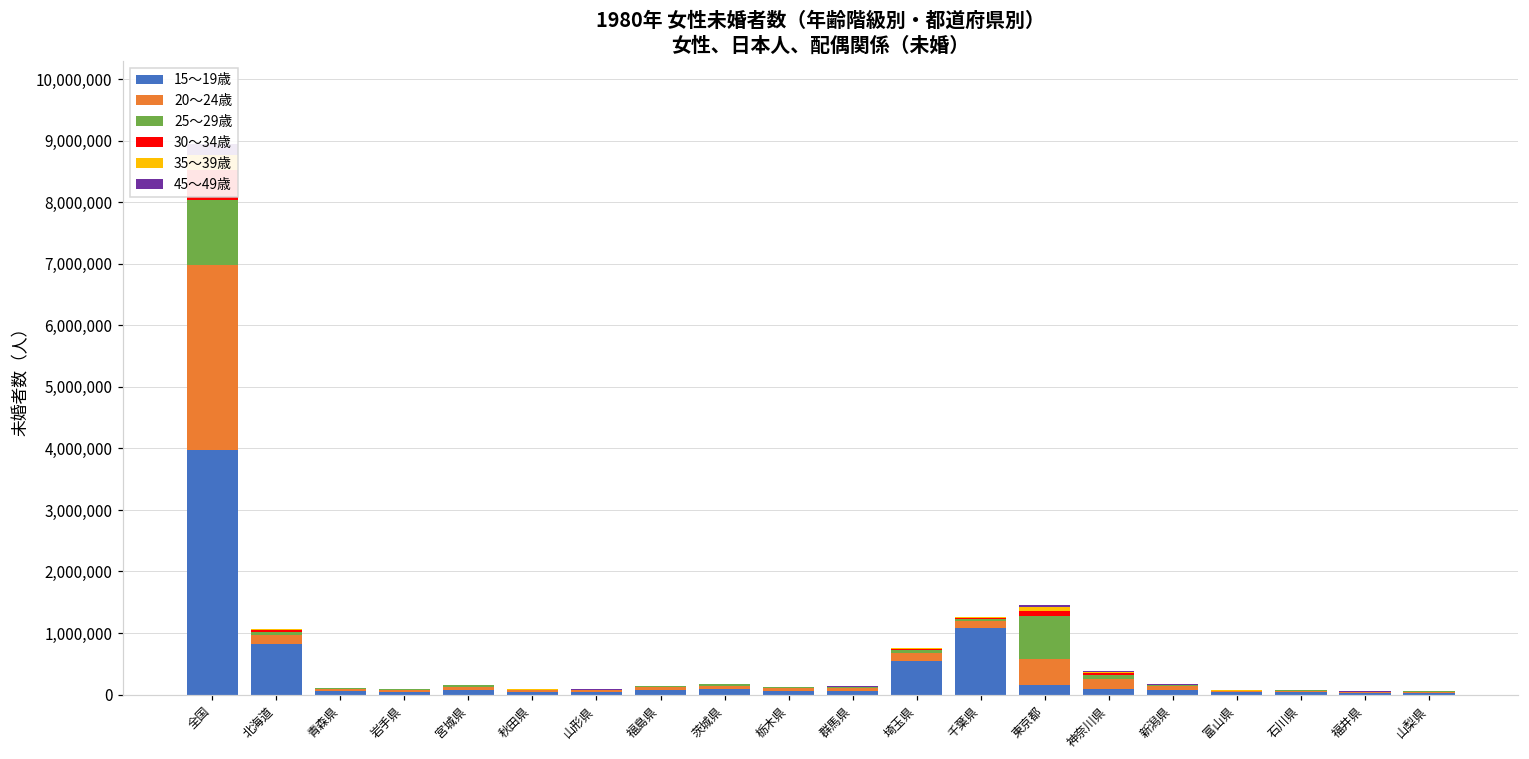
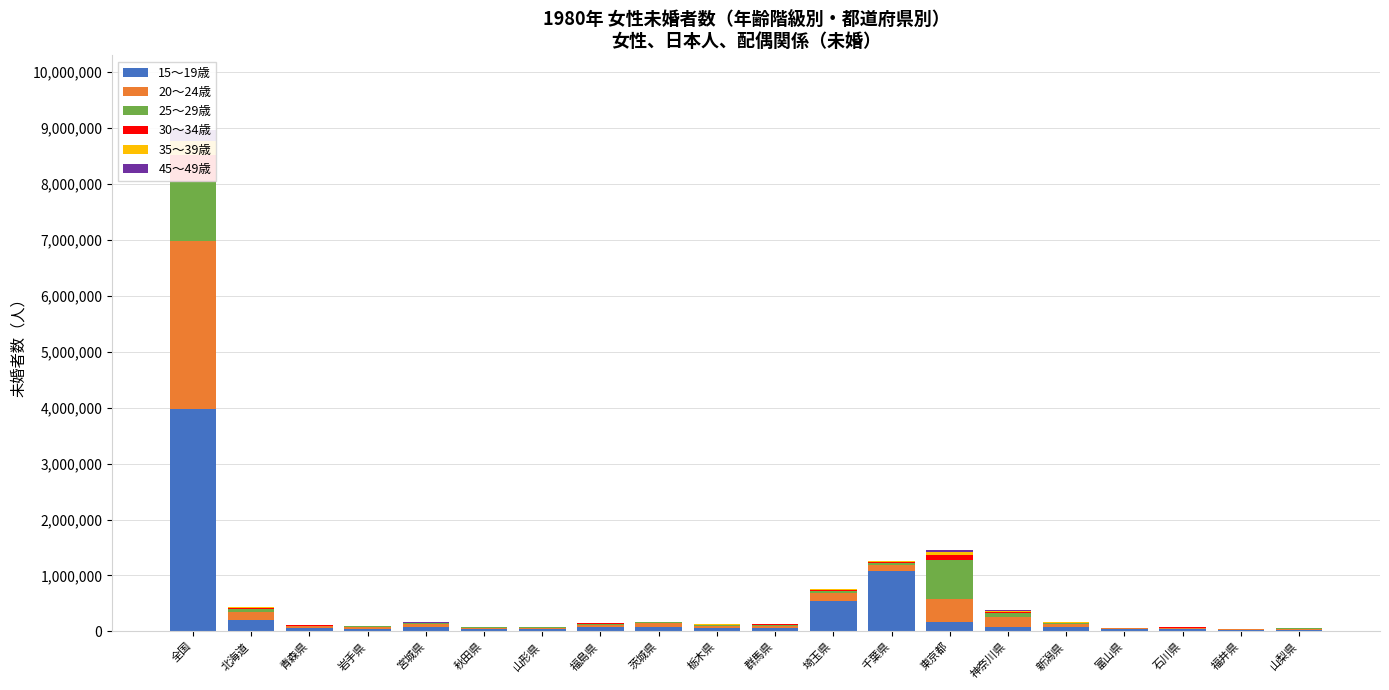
  {
    "15～19歳": {
      "全国": "4,000,000",
-     "北海道": "800,000",
+     "北海道": "200,000",
      "青森県": "100,000",
      "岩手県": "0",
      "宮城県": "100,000",
      "福島県": "100,000",
      "茨城県": "100,000",
      "栃木県": "100,000",
      "群馬県": "100,000",
      "埼玉県": "600,000",
      "千葉県": "1,100,000",
      "東京都": "200,000",
      "神奈川県": "100,000",
      "新潟県": "100,000"
    },
    "20～24歳": {
      "全国": "3,000,000",
      "北海道": "100,000",
      "宮城県": "100,000",
      "福島県": "0",
      "茨城県": "100,000",
      "埼玉県": "100,000",
      "千葉県": "100,000",
      "東京都": "400,000",
      "神奈川県": "200,000",
      "新潟県": "100,000"
    },
    "25～29歳": {
      "全国": "1,100,000",
      "北海道": "100,000",
      "埼玉県": "0",
      "東京都": "700,000",
      "神奈川県": "100,000"
    },
    "30～34歳": {
      "東京都": "100,000"
    },
    "35～39歳": {
      "東京都": "100,000"
    }
  }
